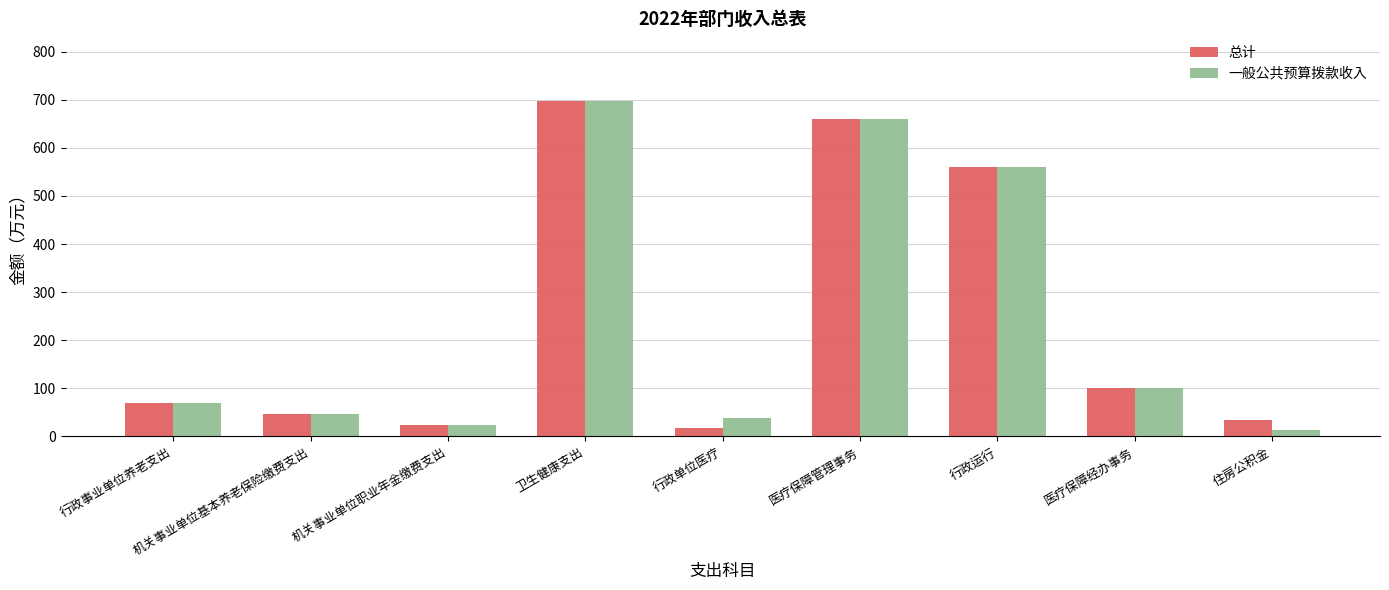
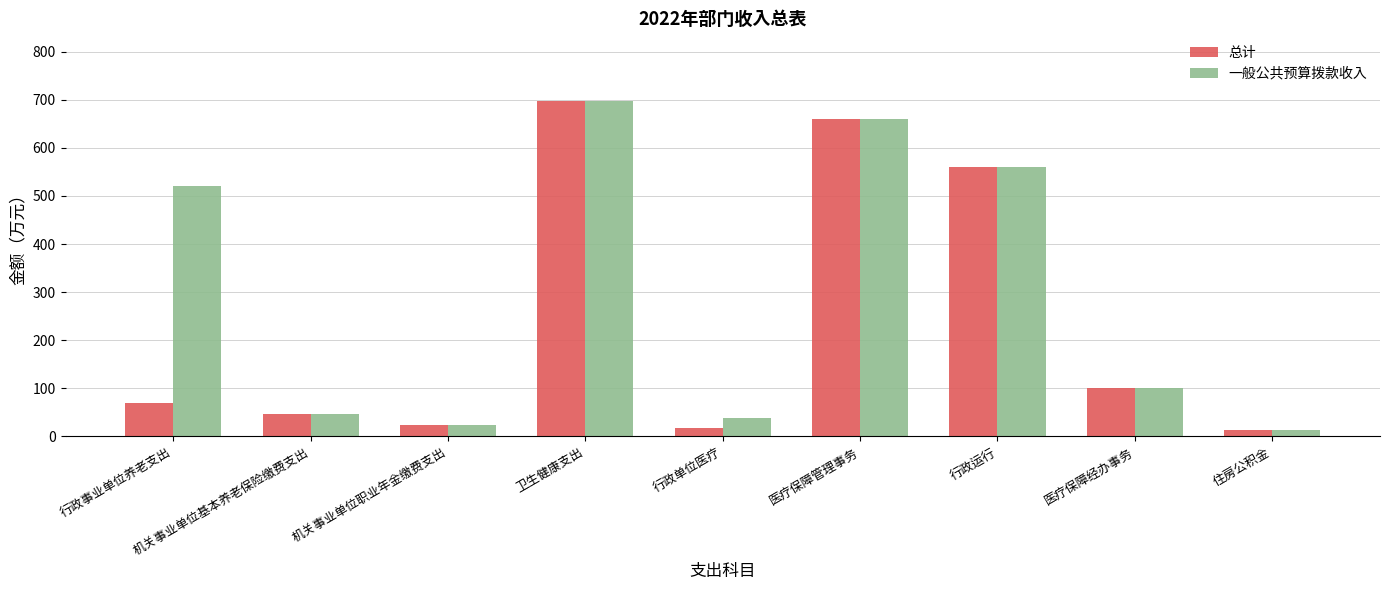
  {
    "总计": {
      "行政事业单位养老支出": 70,
      "机关事业单位基本养老保险缴费支出": 50,
      "机关事业单位职业年金缴费支出": 20,
      "卫生健康支出": 700,
      "行政单位医疗": 20,
      "医疗保障管理事务": 660,
      "行政运行": 560,
      "医疗保障经办事务": 100,
-     "住房公积金": 30
+     "住房公积金": 10
    },
    "一般公共预算拨款收入": {
-     "行政事业单位养老支出": 70,
+     "行政事业单位养老支出": 520,
      "机关事业单位基本养老保险缴费支出": 50,
      "机关事业单位职业年金缴费支出": 20,
      "卫生健康支出": 700,
      "行政单位医疗": 40,
      "医疗保障管理事务": 660,
      "行政运行": 560,
      "医疗保障经办事务": 100,
      "住房公积金": 10
    }
  }
